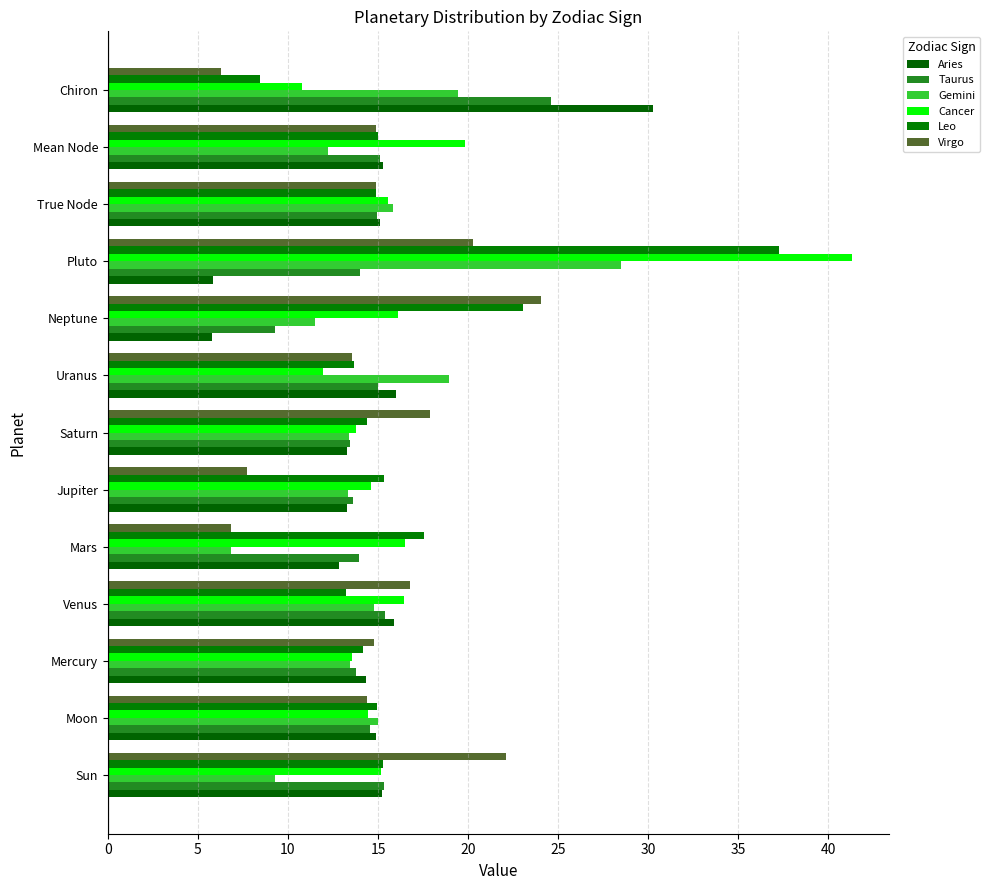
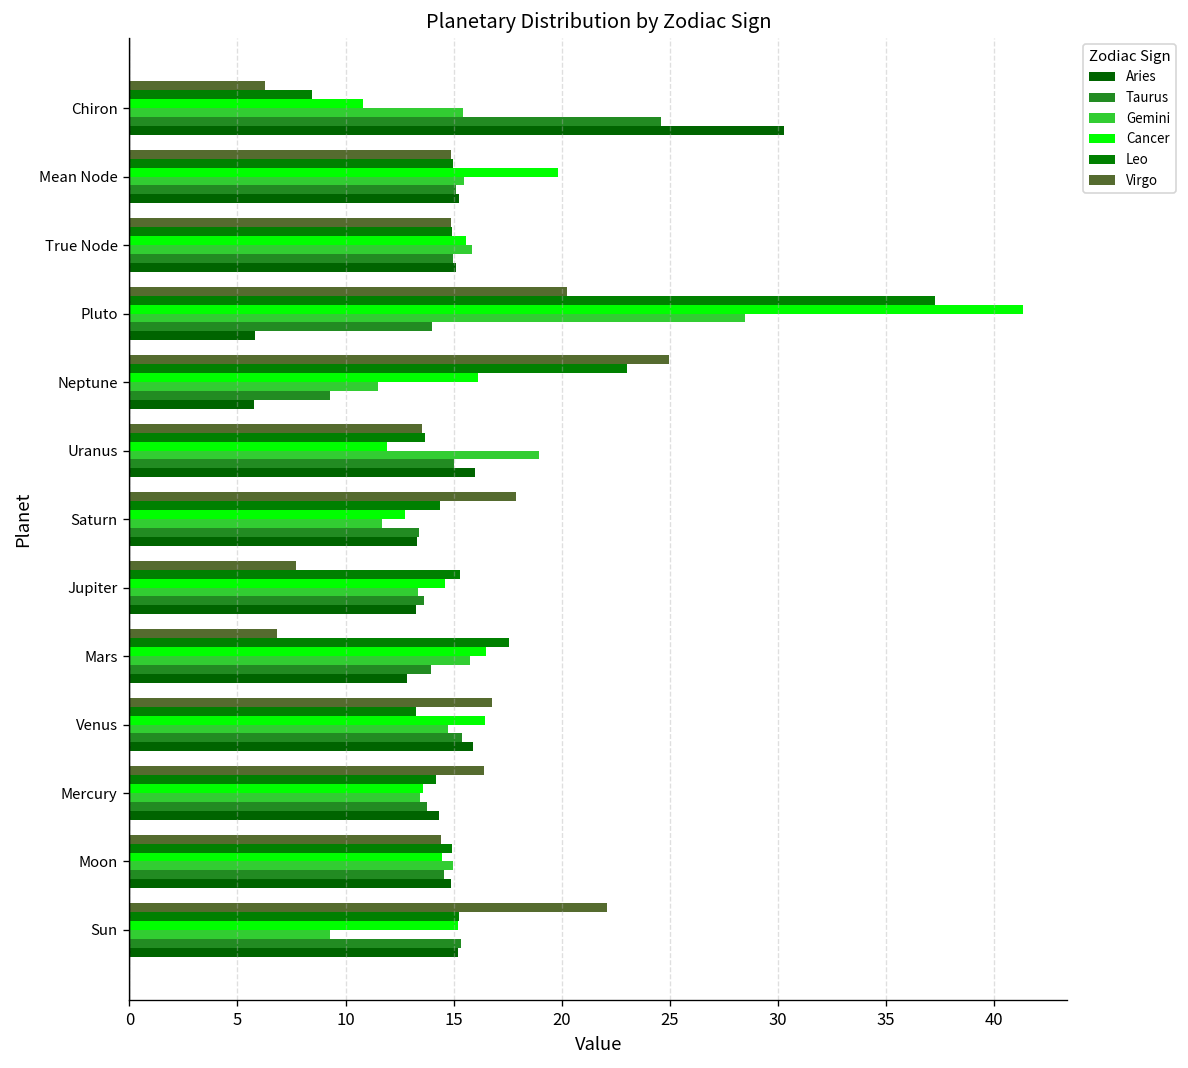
  {
    "Gemini": {
-     "Chiron": 19.4,
-     "Mean Node": 12.2,
+     "Chiron": 15.4,
+     "Mean Node": 15.5,
      "True Node": 15.8,
      "Pluto": 28.5,
      "Neptune": 11.5,
      "Uranus": 18.9,
-     "Saturn": 13.4,
+     "Saturn": 11.7,
      "Jupiter": 13.4,
-     "Mars": 6.8,
+     "Mars": 15.8,
      "Venus": 14.8,
      "Mercury": 13.4,
      "Moon": 15.0,
      "Sun": 9.3
    },
    "Cancer": {
      "Chiron": 10.8,
      "Mean Node": 19.9,
      "True Node": 15.6,
      "Pluto": 41.3,
      "Neptune": 16.1,
      "Uranus": 11.9,
-     "Saturn": 13.8,
+     "Saturn": 12.8,
      "Jupiter": 14.6,
      "Mars": 16.5,
      "Venus": 16.4,
      "Mercury": 13.6,
      "Moon": 14.5,
      "Sun": 15.2
    },
    "Virgo": {
      "Chiron": 6.3,
      "Mean Node": 14.9,
      "True Node": 14.9,
      "Pluto": 20.3,
-     "Neptune": 24.0,
+     "Neptune": 25.0,
      "Uranus": 13.5,
      "Saturn": 17.9,
      "Jupiter": 7.7,
      "Mars": 6.8,
      "Venus": 16.8,
-     "Mercury": 14.8,
+     "Mercury": 16.4,
      "Moon": 14.4,
      "Sun": 22.1
    }
  }
